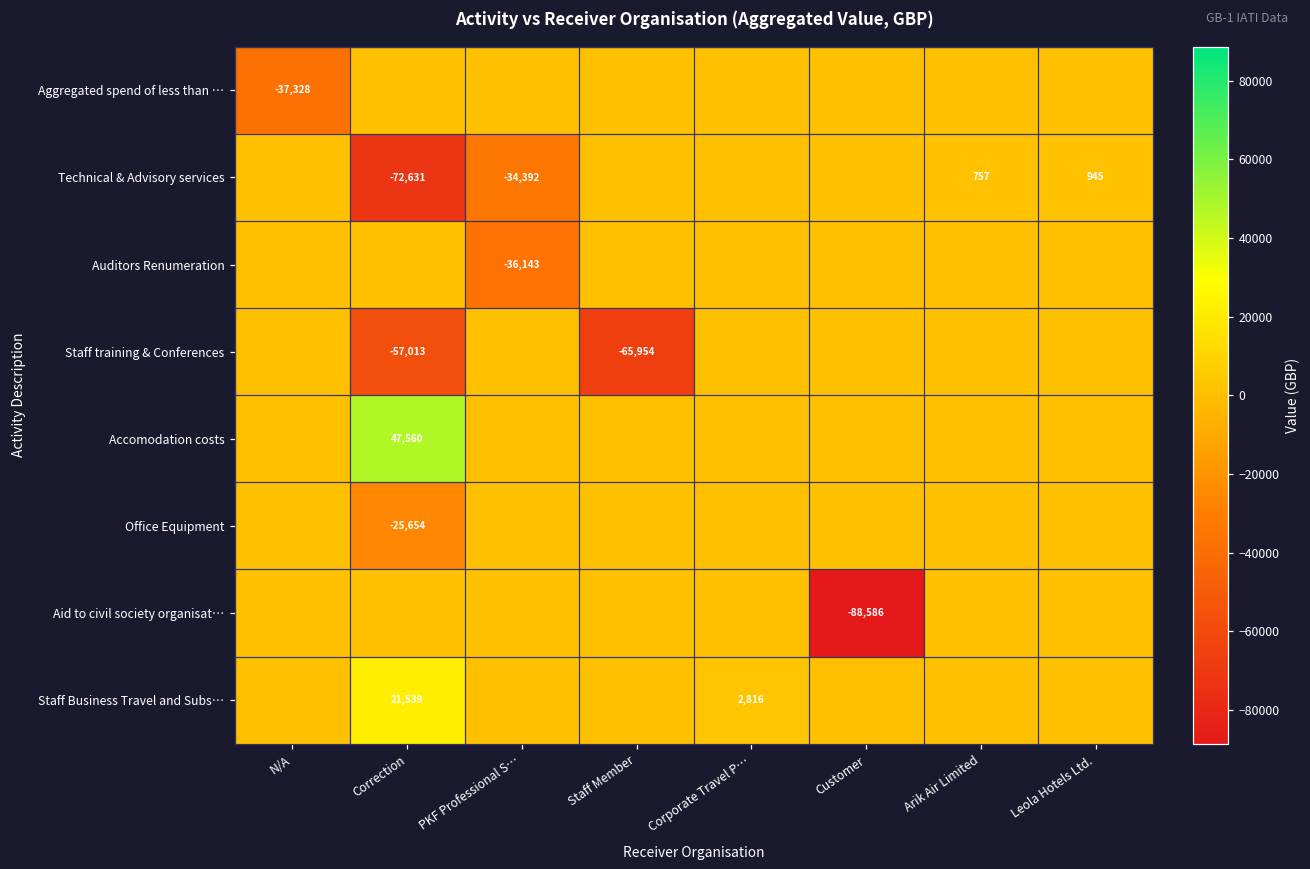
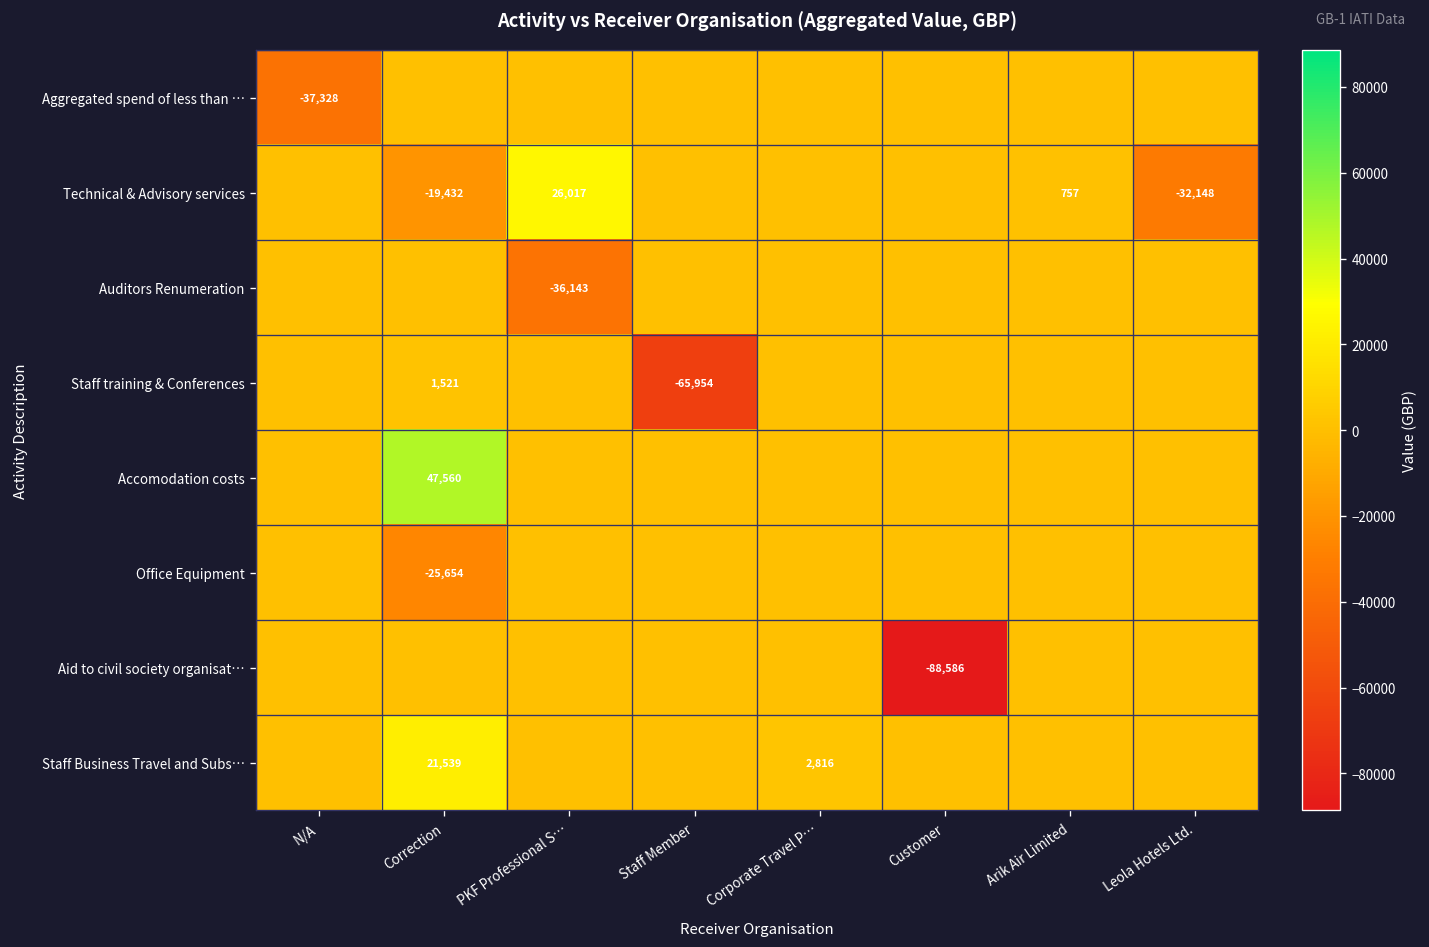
  {
    "Aggregated spend of less than …": {
      "N/A": "-37,328"
    },
    "Technical & Advisory services": {
-     "Correction": "-72,631",
-     "PKF Professional S…": "-34,392",
+     "Correction": "-19,432",
+     "PKF Professional S…": "26,017",
      "Arik Air Limited": "757",
-     "Leola Hotels Ltd.": "945"
+     "Leola Hotels Ltd.": "-32,148"
    },
    "Auditors Renumeration": {
      "PKF Professional S…": "-36,143"
    },
    "Staff training & Conferences": {
-     "Correction": "-57,013",
+     "Correction": "1,521",
      "Staff Member": "-65,954"
    },
    "Accomodation costs": {
      "Correction": "47,560"
    },
    "Office Equipment": {
      "Correction": "-25,654"
    },
    "Aid to civil society organisat…": {
      "Customer": "-88,586"
    },
    "Staff Business Travel and Subs…": {
      "Correction": "21,539",
      "Corporate Travel P…": "2,816"
    }
  }
